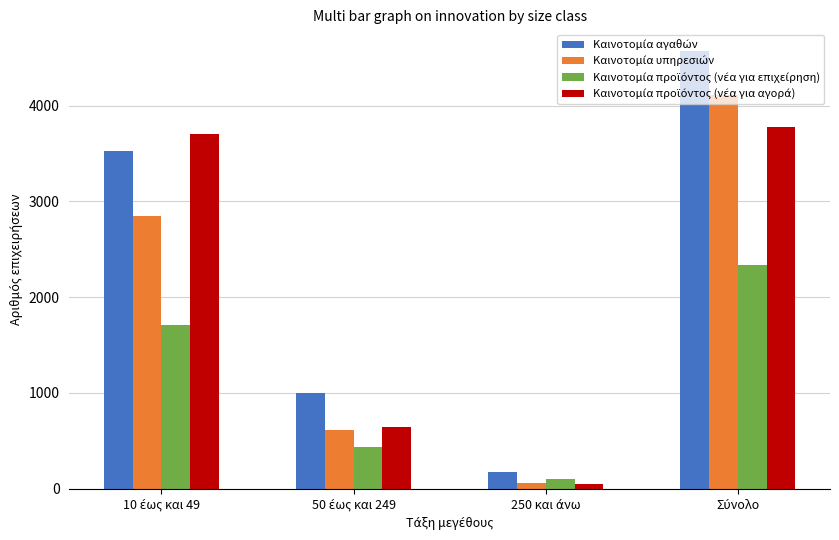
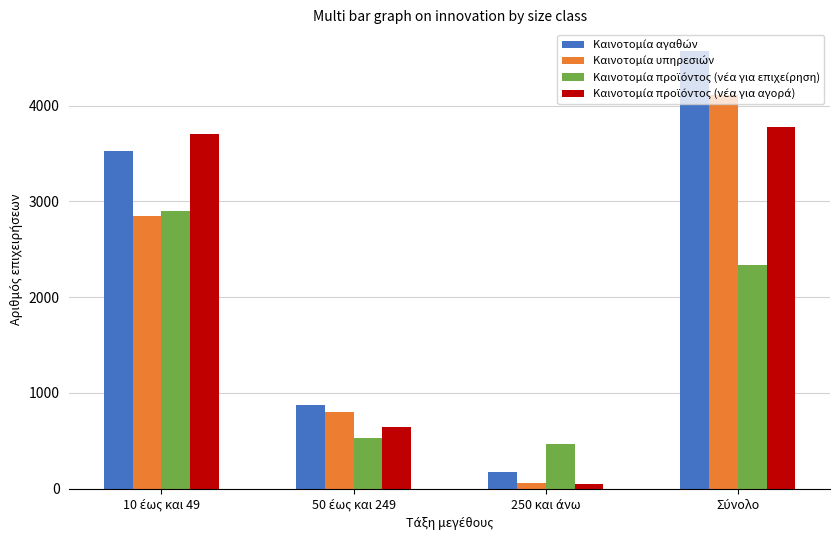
  {
    "Καινοτομία αγαθών": {
      "10 έως και 49": 3500,
-     "50 έως και 249": 1000,
+     "50 έως και 249": 900,
      "250 και άνω": 200
    },
    "Καινοτομία υπηρεσιών": {
      "10 έως και 49": 2800,
-     "50 έως και 249": 600,
+     "50 έως και 249": 800,
      "250 και άνω": 100
    },
    "Καινοτομία προϊόντος (νέα για επιχείρηση)": {
-     "10 έως και 49": 1700,
-     "50 έως και 249": 400,
-     "250 και άνω": 100,
+     "10 έως και 49": 2900,
+     "50 έως και 249": 500,
+     "250 και άνω": 500,
      "Σύνολο": 2300
    },
    "Καινοτομία προϊόντος (νέα για αγορά)": {
      "10 έως και 49": 3700,
      "50 έως και 249": 600,
      "250 και άνω": 0,
      "Σύνολο": 3800
    }
  }
